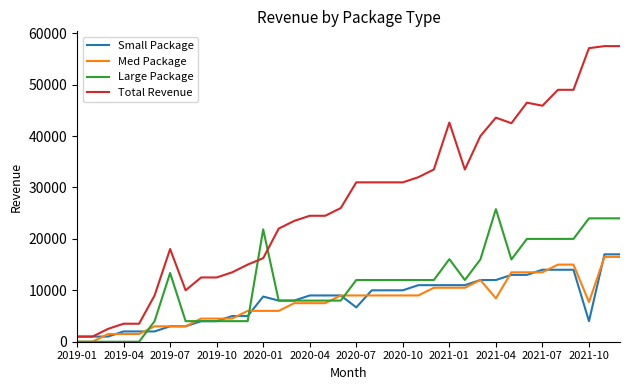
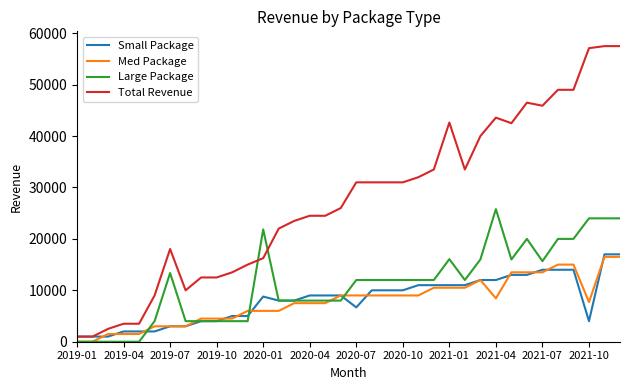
  {
    "Small Package": {
      "2019-04": 2000,
      "2020-01": 9000,
      "2020-04": 9000,
      "2020-07": 7000,
      "2020-10": 10000,
      "2021-04": 12000,
      "2021-07": 14000,
      "2021-10": 4000
    },
    "Med Package": {
      "2019-04": 2000,
      "2019-10": 5000,
      "2020-01": 6000,
      "2020-04": 8000,
      "2020-07": 9000,
      "2020-10": 9000,
      "2021-04": 8000,
      "2021-07": 14000,
      "2021-10": 8000
    },
    "Large Package": {
      "2019-04": 0,
      "2019-07": 13000,
      "2020-01": 22000,
      "2020-04": 8000,
      "2020-07": 12000,
      "2020-10": 12000,
      "2021-01": 16000,
      "2021-04": 26000,
-     "2021-07": 20000,
+     "2021-07": 16000,
      "2021-10": 24000
    },
    "Total Revenue": {
      "2019-04": 4000,
      "2019-07": 18000,
      "2019-10": 13000,
      "2020-01": 16000,
      "2020-04": 25000,
      "2020-07": 31000,
      "2020-10": 31000,
      "2021-01": 43000,
      "2021-04": 44000,
      "2021-07": 46000,
      "2021-10": 57000
    }
  }
